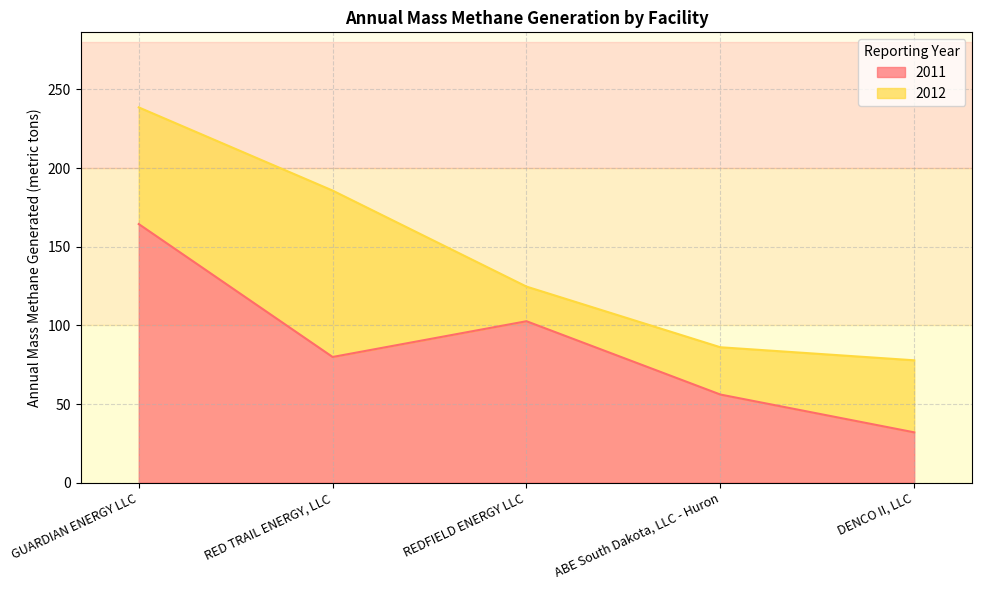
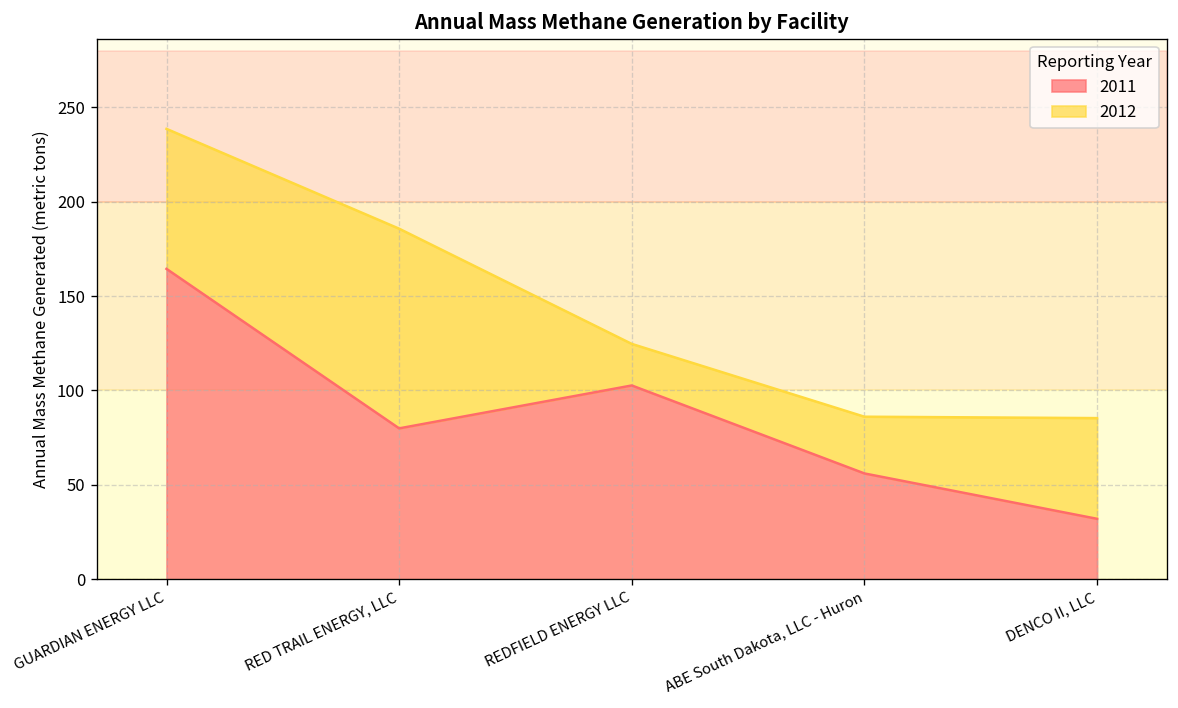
  {
    "2011": {
      "GUARDIAN ENERGY LLC": 164,
      "RED TRAIL ENERGY, LLC": 80,
      "REDFIELD ENERGY LLC": 103,
      "ABE South Dakota, LLC - Huron": 56,
      "DENCO II, LLC": 32
    },
    "2012": {
      "GUARDIAN ENERGY LLC": 74,
      "RED TRAIL ENERGY, LLC": 106,
      "REDFIELD ENERGY LLC": 22,
      "ABE South Dakota, LLC - Huron": 30,
-     "DENCO II, LLC": 46
+     "DENCO II, LLC": 53
    }
  }
